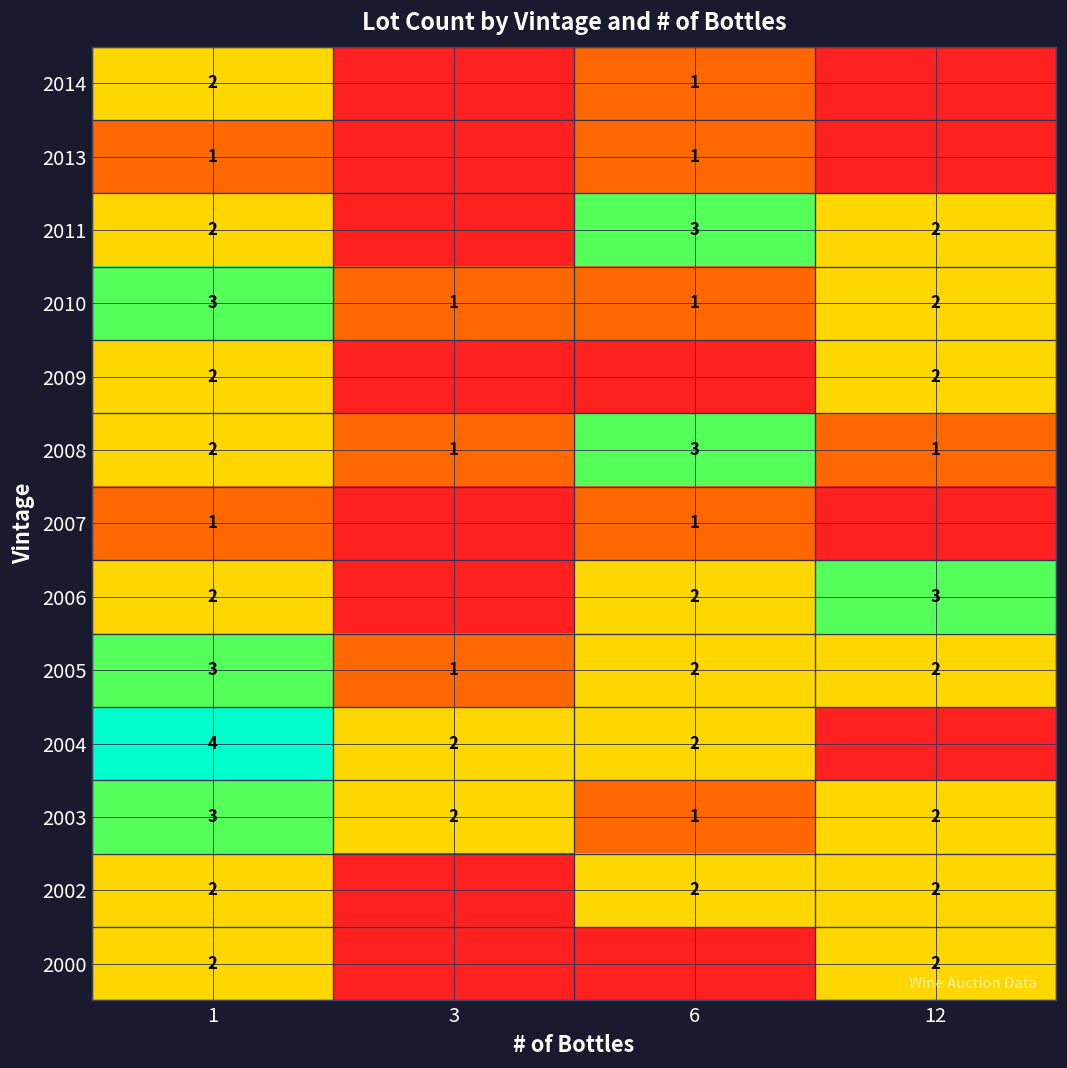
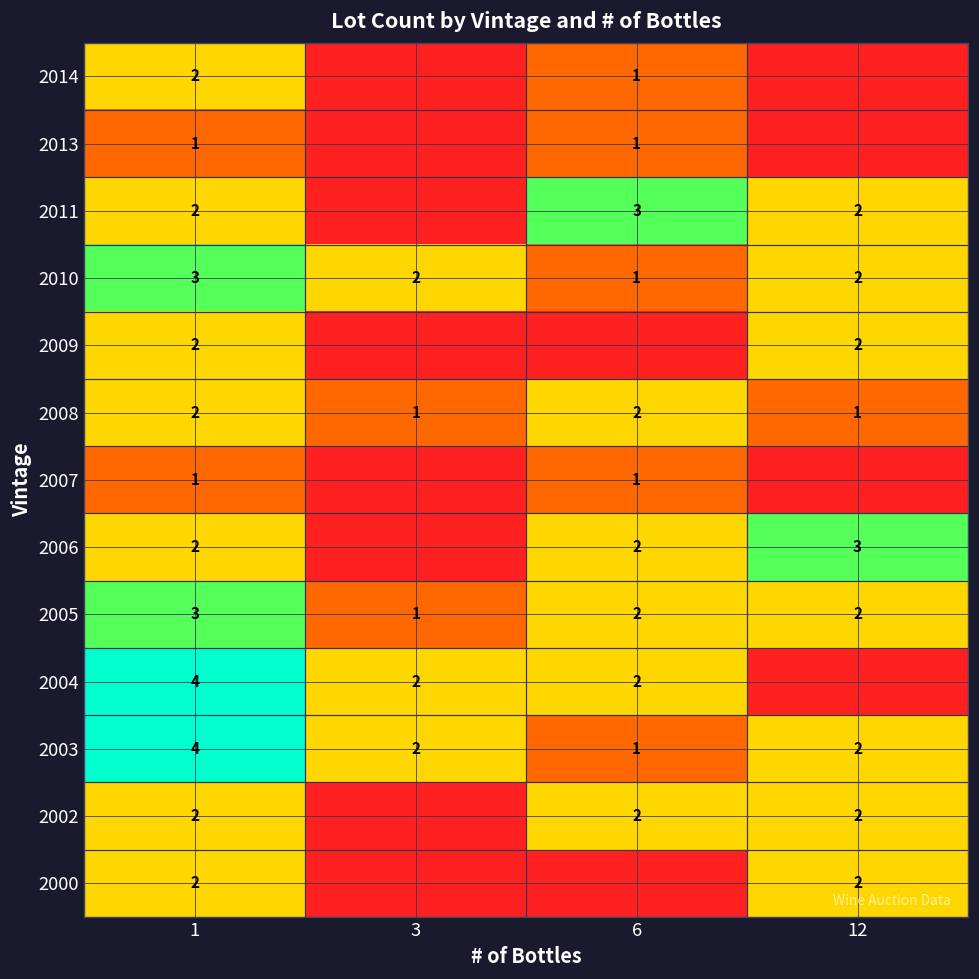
  {
    "2014": {
      "1": 2,
      "6": 1
    },
    "2013": {
      "1": 1,
      "6": 1
    },
    "2011": {
      "1": 2,
      "6": 3,
      "12": 2
    },
    "2010": {
      "1": 3,
-     "3": 1,
+     "3": 2,
      "6": 1,
      "12": 2
    },
    "2009": {
      "1": 2,
      "12": 2
    },
    "2008": {
      "1": 2,
      "3": 1,
-     "6": 3,
+     "6": 2,
      "12": 1
    },
    "2007": {
      "1": 1,
      "6": 1
    },
    "2006": {
      "1": 2,
      "6": 2,
      "12": 3
    },
    "2005": {
      "1": 3,
      "3": 1,
      "6": 2,
      "12": 2
    },
    "2004": {
      "1": 4,
      "3": 2,
      "6": 2
    },
    "2003": {
-     "1": 3,
+     "1": 4,
      "3": 2,
      "6": 1,
      "12": 2
    },
    "2002": {
      "1": 2,
      "6": 2,
      "12": 2
    },
    "2000": {
      "1": 2
    }
  }
